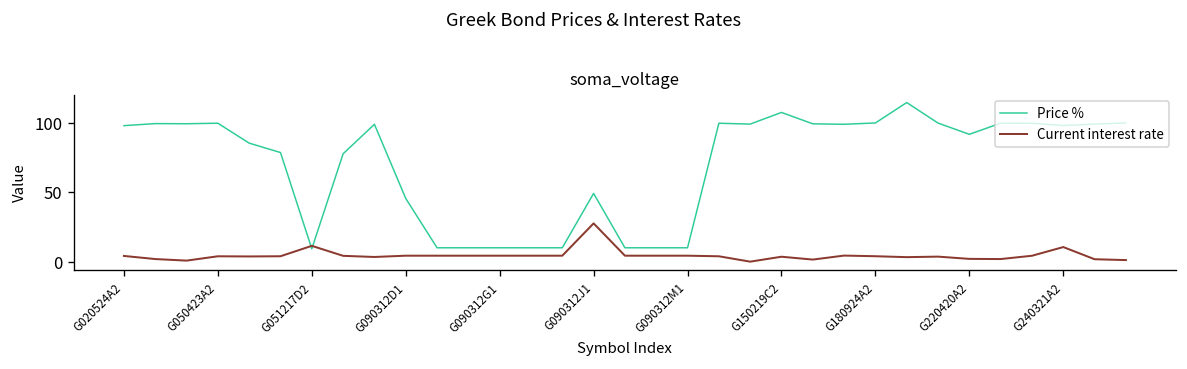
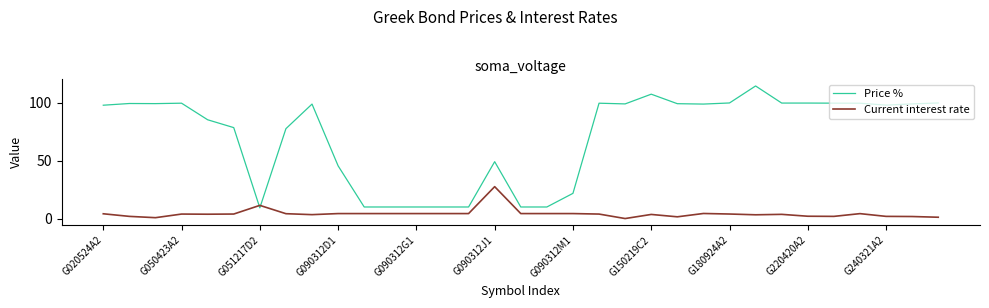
  {
    "Price %": {
      "G020524A2": 98,
      "G050423A2": 100,
      "G090312D1": 46,
      "G090312G1": 10,
      "G090312J1": 49,
-     "G090312M1": 10,
+     "G090312M1": 22,
      "G150219C2": 108,
      "G180924A2": 100,
-     "G220420A2": 92
+     "G220420A2": 100
    },
    "Current interest rate": {
      "G020524A2": 4,
      "G050423A2": 4,
      "G090312D1": 4,
      "G090312G1": 4,
      "G090312J1": 28,
      "G090312M1": 4,
      "G150219C2": 4,
      "G180924A2": 4,
      "G220420A2": 2,
-     "G240321A2": 11
+     "G240321A2": 2
    }
  }
